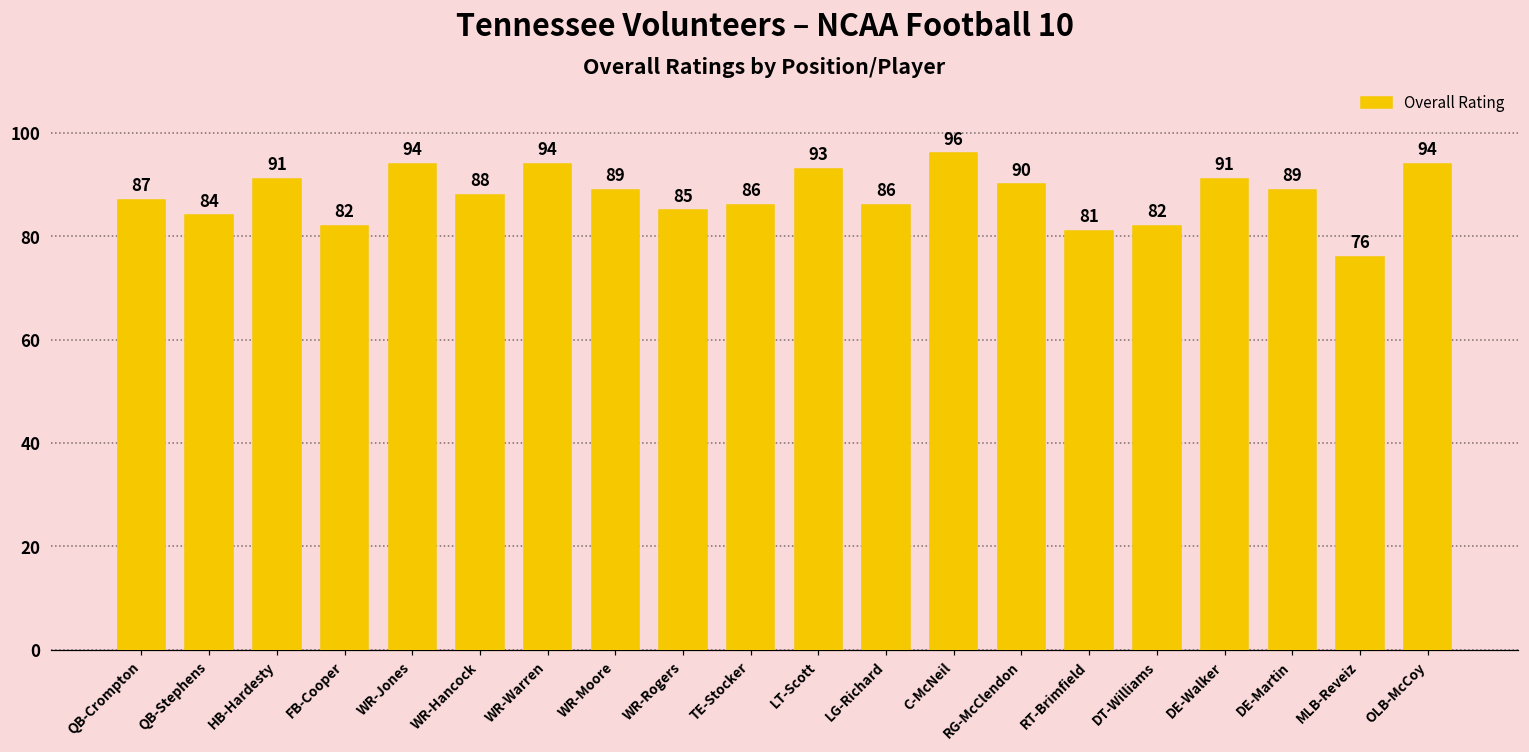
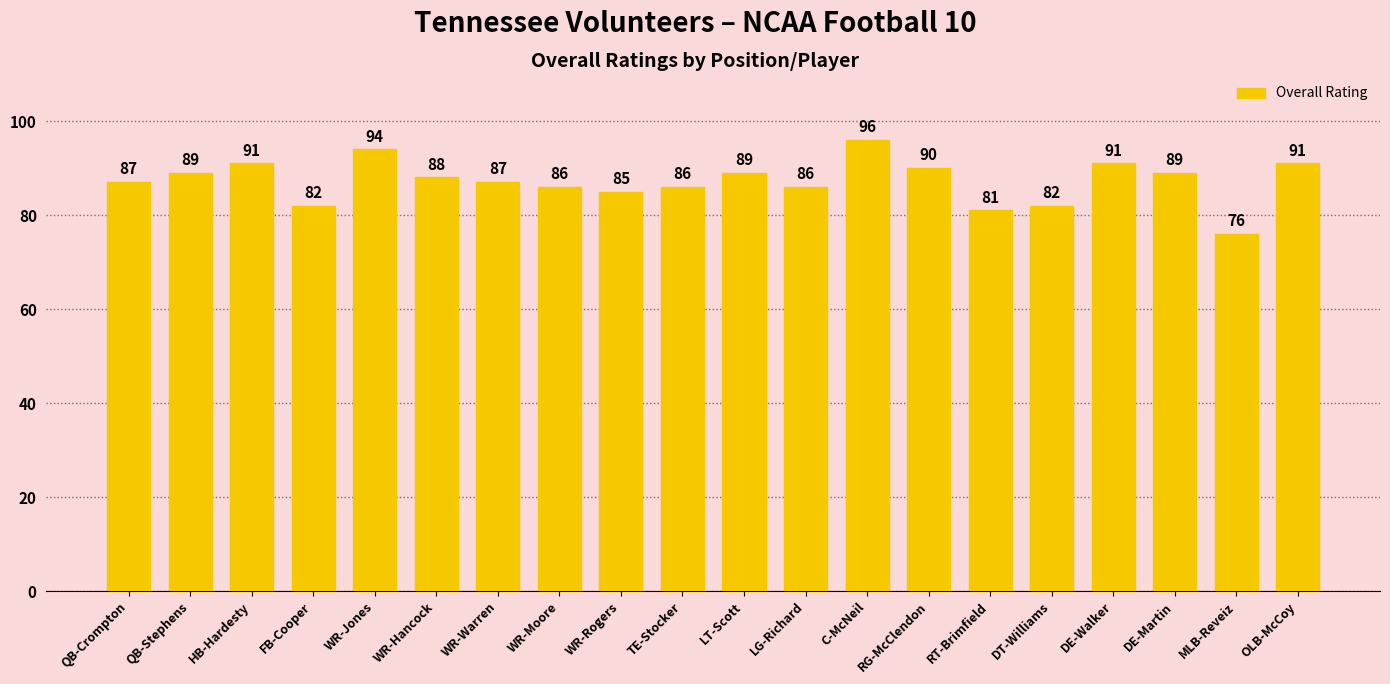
  {
    "QB-Crompton": 87,
-   "QB-Stephens": 84,
+   "QB-Stephens": 89,
    "HB-Hardesty": 91,
    "FB-Cooper": 82,
    "WR-Jones": 94,
    "WR-Hancock": 88,
-   "WR-Warren": 94,
-   "WR-Moore": 89,
+   "WR-Warren": 87,
+   "WR-Moore": 86,
    "WR-Rogers": 85,
    "TE-Stocker": 86,
-   "LT-Scott": 93,
+   "LT-Scott": 89,
    "LG-Richard": 86,
    "C-McNeil": 96,
    "RG-McClendon": 90,
    "RT-Brimfield": 81,
    "DT-Williams": 82,
    "DE-Walker": 91,
    "DE-Martin": 89,
    "MLB-Reveiz": 76,
-   "OLB-McCoy": 94
+   "OLB-McCoy": 91
  }
